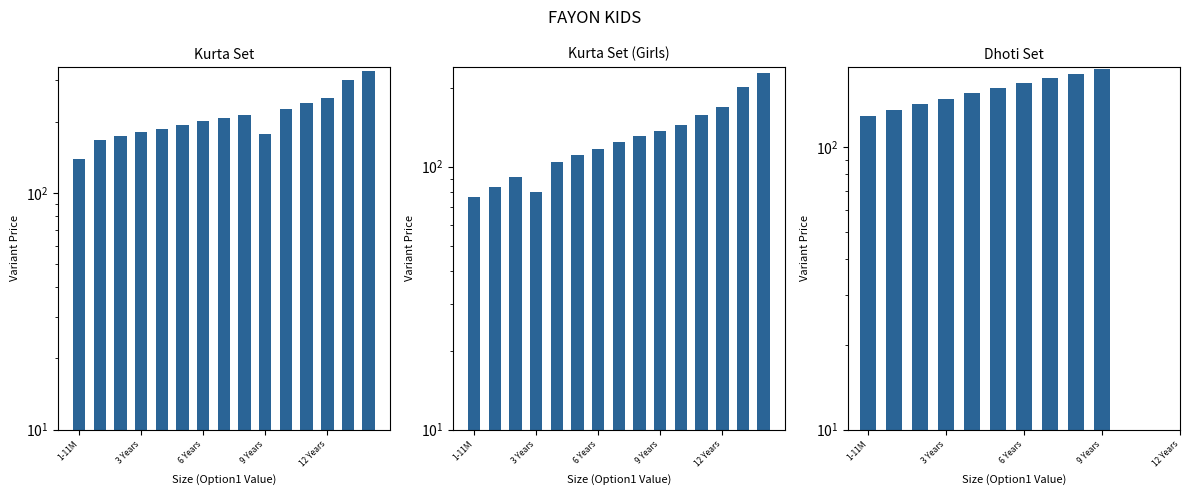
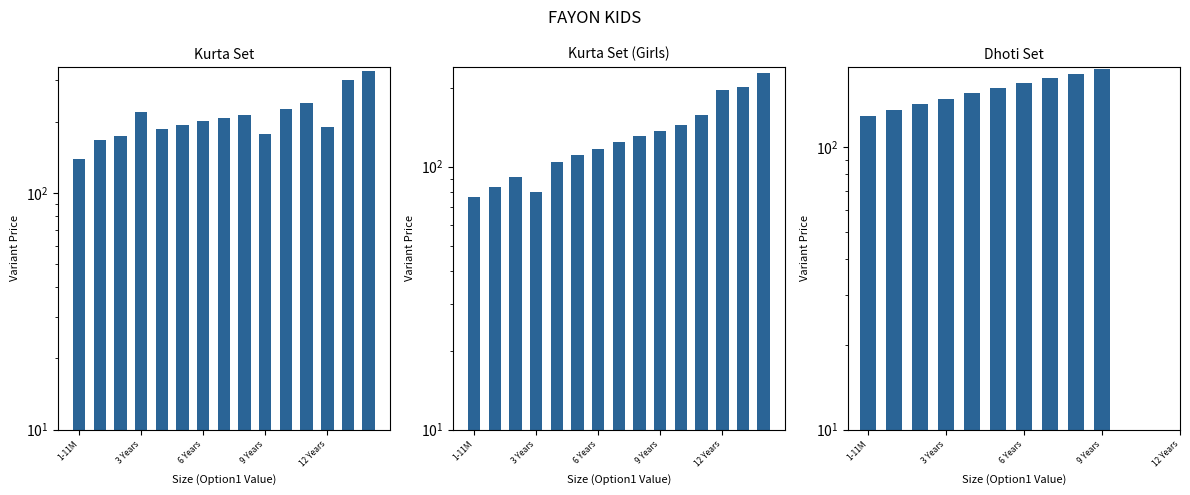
  {
    "Kurta Set": {
      "1-11M": 140,
-     "3 Years": 180,
+     "3 Years": 220,
      "6 Years": 200,
      "9 Years": 180,
-     "12 Years": 250
+     "12 Years": 190
    },
    "Kurta Set (Girls)": {
      "1-11M": 77,
      "3 Years": 80,
      "6 Years": 120,
      "9 Years": 140,
-     "12 Years": 170
+     "12 Years": 200
    },
    "Dhoti Set": {
      "1-11M": 130,
      "3 Years": 150,
      "6 Years": 170,
      "9 Years": 190
    }
  }
